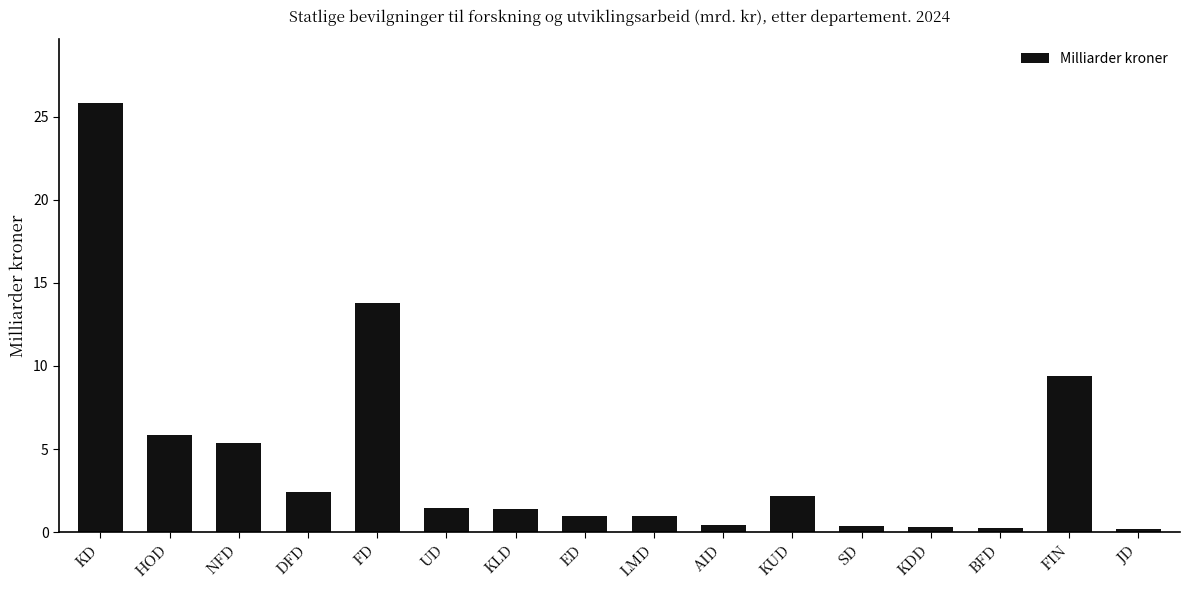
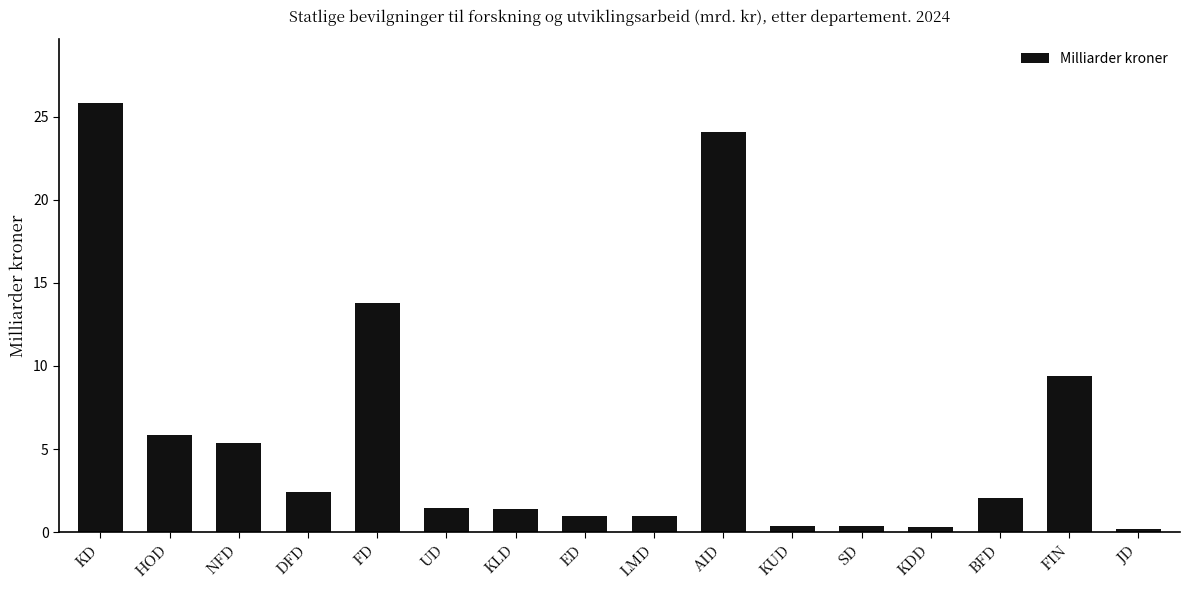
  {
    "KD": 25.8,
    "HOD": 5.9,
    "NFD": 5.4,
    "DFD": 2.4,
    "FD": 13.8,
    "UD": 1.5,
    "KLD": 1.4,
    "ED": 1.0,
    "LMD": 0.9,
-   "AID": 0.4,
-   "KUD": 2.2,
+   "AID": 24.1,
+   "KUD": 0.4,
    "SD": 0.4,
    "KDD": 0.3,
-   "BFD": 0.3,
+   "BFD": 2.1,
    "FIN": 9.4,
    "JD": 0.2
  }
